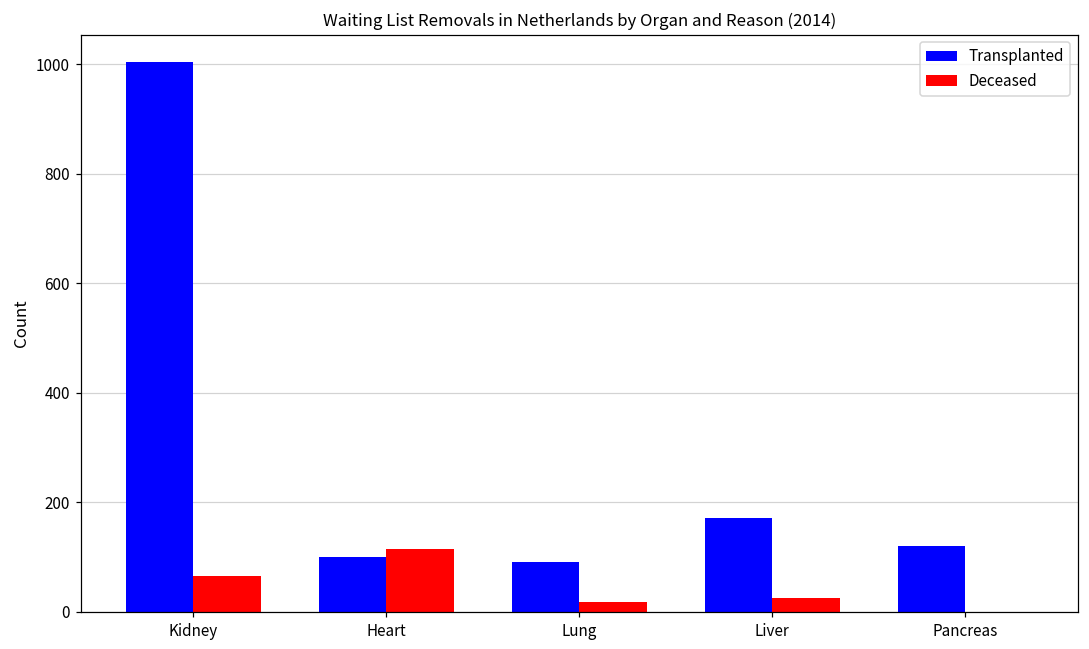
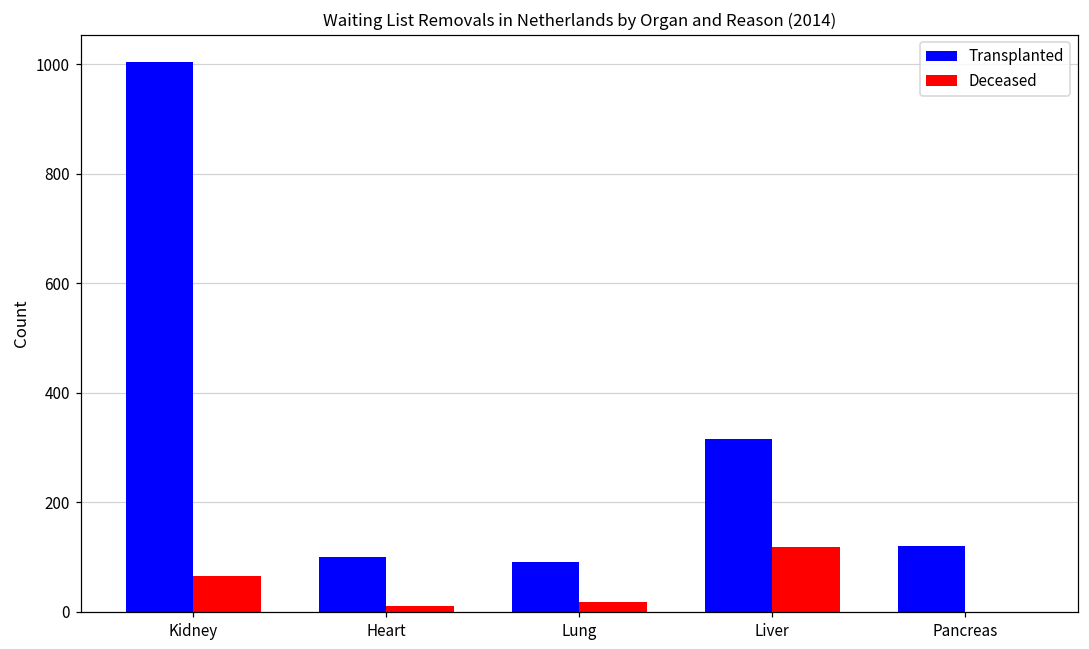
  {
    "Transplanted": {
      "Kidney": 1000,
      "Heart": 100,
      "Lung": 90,
-     "Liver": 170,
+     "Liver": 320,
      "Pancreas": 120
    },
    "Deceased": {
      "Kidney": 70,
-     "Heart": 120,
+     "Heart": 10,
      "Lung": 20,
-     "Liver": 30,
+     "Liver": 120,
      "Pancreas": 0
    }
  }
